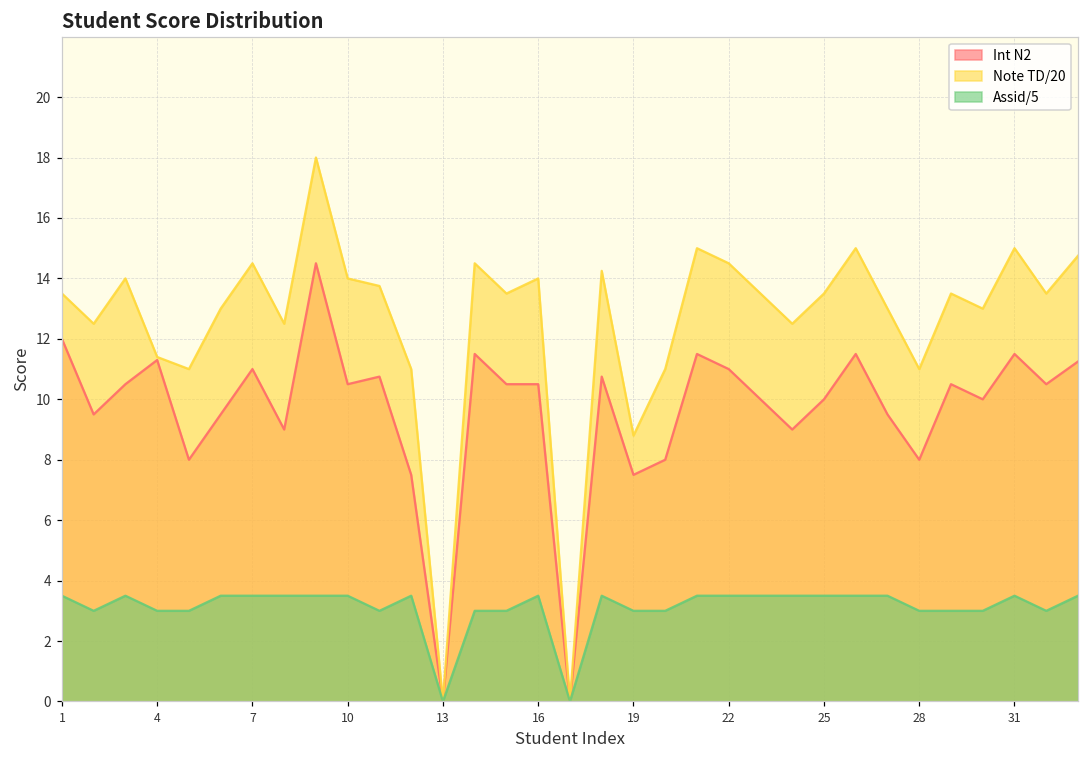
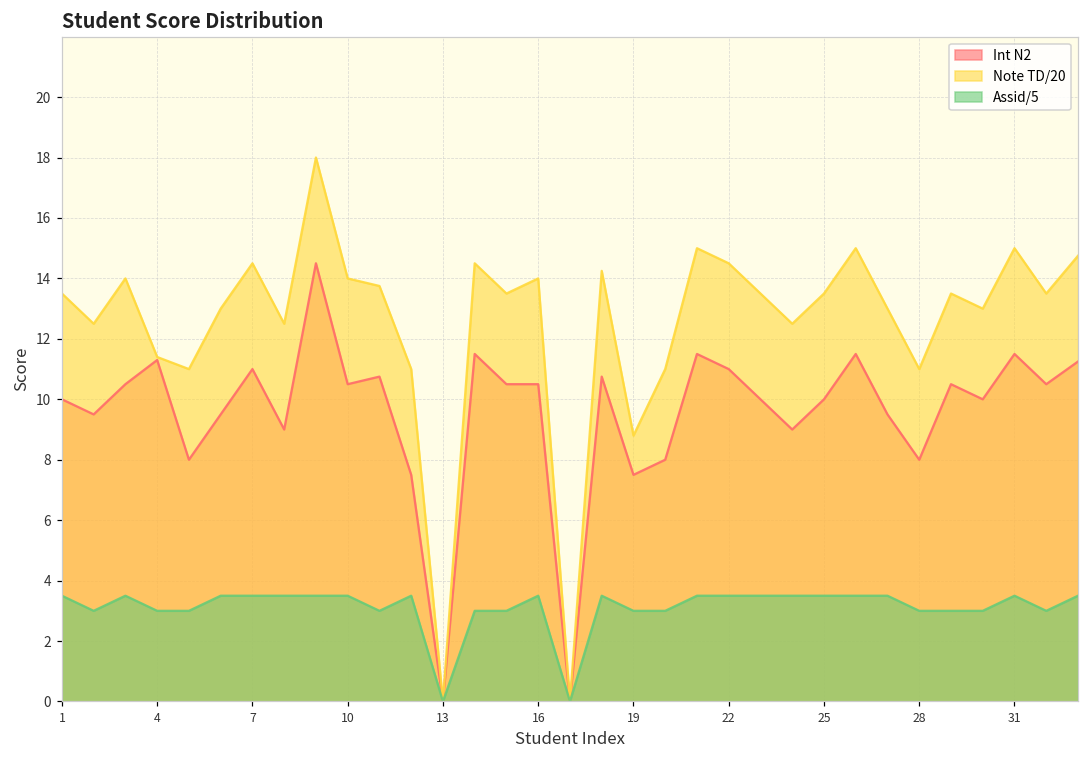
  {
    "Int N2": {
-     "1": 12,
+     "1": 10,
      "4": 11.3,
      "7": 11,
      "10": 10.5,
      "16": 10.5,
      "19": 7.5,
      "22": 11,
      "25": 10,
      "28": 8,
      "31": 11.5
    },
    "Note TD/20": {
      "1": 13.5,
      "4": 11.4,
      "7": 14.5,
      "10": 14,
      "16": 14,
      "19": 8.8,
      "22": 14.5,
      "25": 13.5,
      "28": 11,
      "31": 15
    },
    "Assid/5": {
      "1": 3.5,
      "4": 3,
      "7": 3.5,
      "10": 3.5,
      "16": 3.5,
      "19": 3,
      "22": 3.5,
      "25": 3.5,
      "28": 3,
      "31": 3.5
    }
  }
